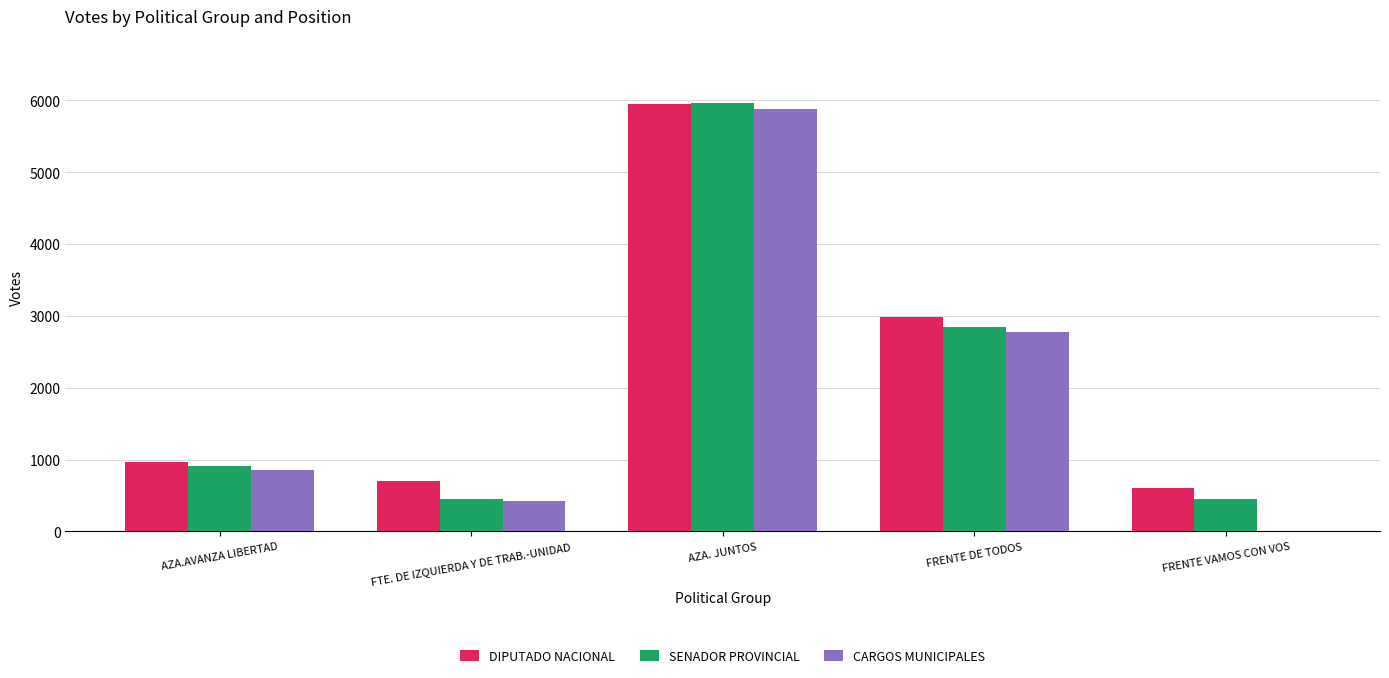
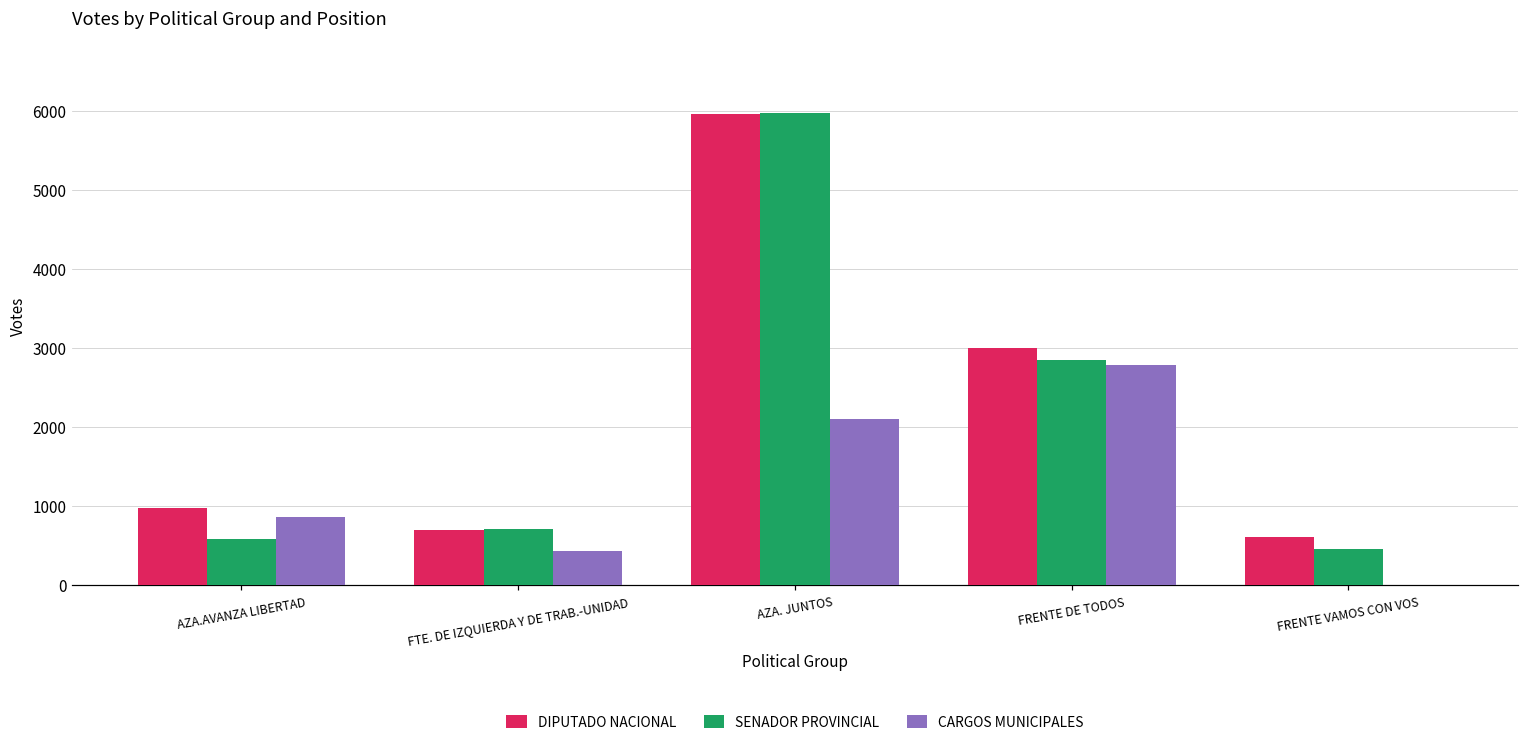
  {
    "DIPUTADO NACIONAL": {
      "AZA.AVANZA LIBERTAD": 1000,
      "FTE. DE IZQUIERDA Y DE TRAB.-UNIDAD": 700,
      "AZA. JUNTOS": 6000,
      "FRENTE DE TODOS": 3000,
      "FRENTE VAMOS CON VOS": 600
    },
    "SENADOR PROVINCIAL": {
-     "AZA.AVANZA LIBERTAD": 900,
-     "FTE. DE IZQUIERDA Y DE TRAB.-UNIDAD": 400,
+     "AZA.AVANZA LIBERTAD": 600,
+     "FTE. DE IZQUIERDA Y DE TRAB.-UNIDAD": 700,
      "AZA. JUNTOS": 6000,
      "FRENTE DE TODOS": 2800,
      "FRENTE VAMOS CON VOS": 500
    },
    "CARGOS MUNICIPALES": {
      "AZA.AVANZA LIBERTAD": 900,
      "FTE. DE IZQUIERDA Y DE TRAB.-UNIDAD": 400,
-     "AZA. JUNTOS": 5900,
+     "AZA. JUNTOS": 2100,
      "FRENTE DE TODOS": 2800,
      "FRENTE VAMOS CON VOS": 0
    }
  }
